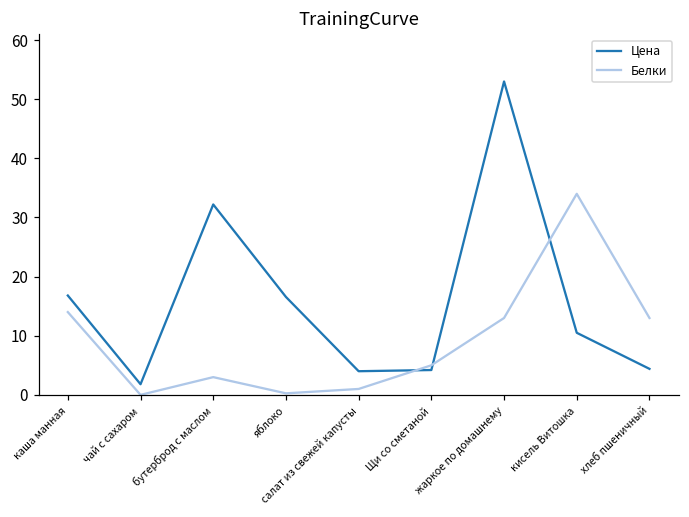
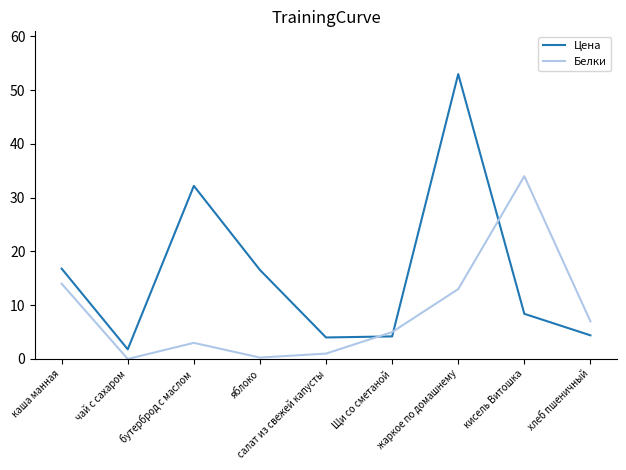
  {
    "Цена": {
      "каша манная": 17,
      "чай с сахаром": 2,
      "бутерброд с маслом": 32,
      "яблоко": 17,
      "салат из свежей капусты": 4,
      "Щи со сметаной": 4,
      "жаркое по домашнему": 53,
-     "кисель Витошка": 11,
+     "кисель Витошка": 8,
      "хлеб пшеничный": 4
    },
    "Белки": {
      "каша манная": 14,
      "чай с сахаром": 0,
      "бутерброд с маслом": 3,
      "яблоко": 0,
      "салат из свежей капусты": 1,
      "Щи со сметаной": 5,
      "жаркое по домашнему": 13,
      "кисель Витошка": 34,
-     "хлеб пшеничный": 13
+     "хлеб пшеничный": 7
    }
  }
